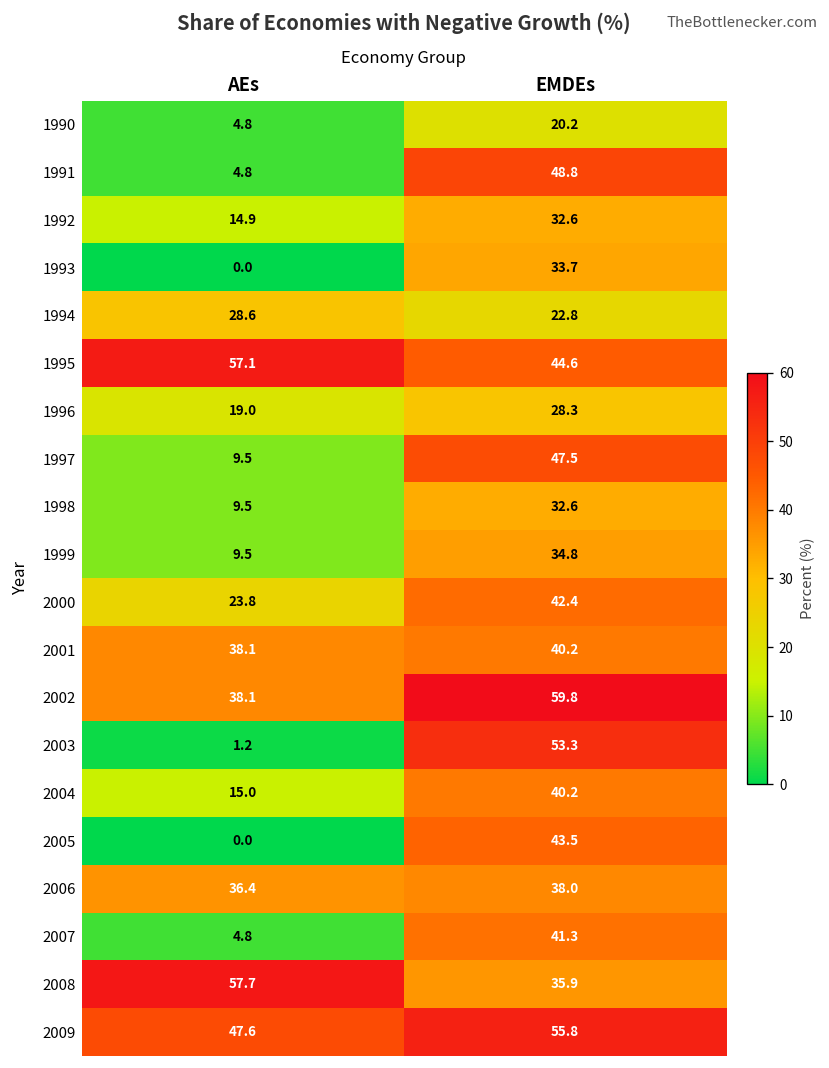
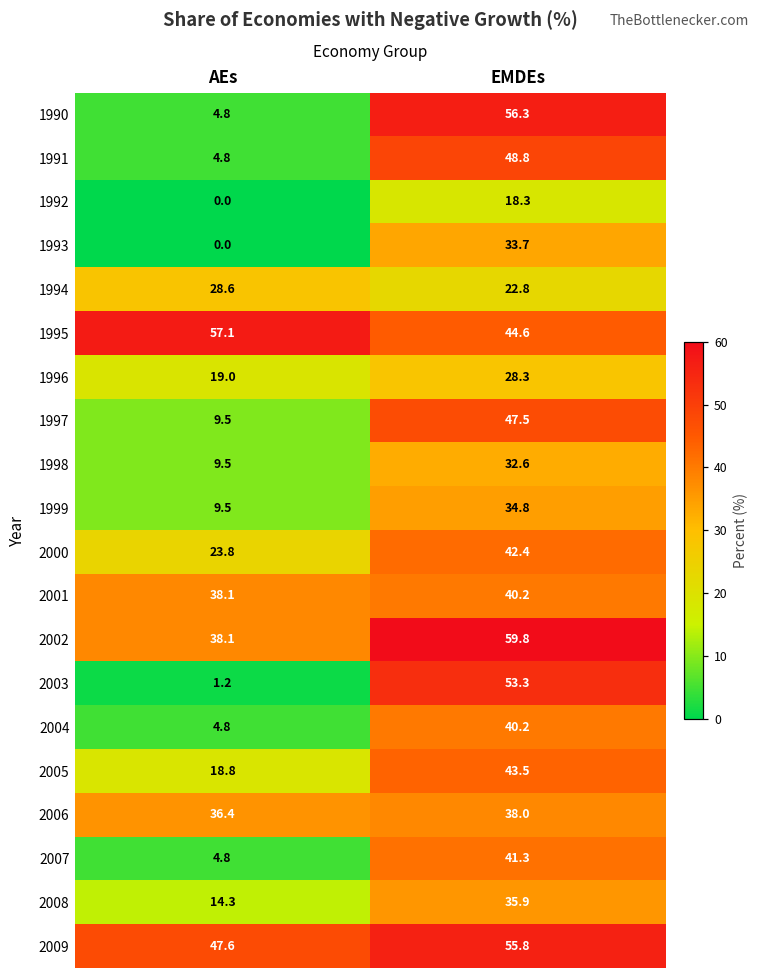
  {
    "1990": {
      "AEs": 4.8,
-     "EMDEs": 20.2
+     "EMDEs": 56.3
    },
    "1991": {
      "AEs": 4.8,
      "EMDEs": 48.8
    },
    "1992": {
-     "AEs": 14.9,
-     "EMDEs": 32.6
+     "AEs": 0.0,
+     "EMDEs": 18.3
    },
    "1993": {
      "AEs": 0.0,
      "EMDEs": 33.7
    },
    "1994": {
      "AEs": 28.6,
      "EMDEs": 22.8
    },
    "1995": {
      "AEs": 57.1,
      "EMDEs": 44.6
    },
    "1996": {
      "AEs": 19.0,
      "EMDEs": 28.3
    },
    "1997": {
      "AEs": 9.5,
      "EMDEs": 47.5
    },
    "1998": {
      "AEs": 9.5,
      "EMDEs": 32.6
    },
    "1999": {
      "AEs": 9.5,
      "EMDEs": 34.8
    },
    "2000": {
      "AEs": 23.8,
      "EMDEs": 42.4
    },
    "2001": {
      "AEs": 38.1,
      "EMDEs": 40.2
    },
    "2002": {
      "AEs": 38.1,
      "EMDEs": 59.8
    },
    "2003": {
      "AEs": 1.2,
      "EMDEs": 53.3
    },
    "2004": {
-     "AEs": 15.0,
+     "AEs": 4.8,
      "EMDEs": 40.2
    },
    "2005": {
-     "AEs": 0.0,
+     "AEs": 18.8,
      "EMDEs": 43.5
    },
    "2006": {
      "AEs": 36.4,
      "EMDEs": 38.0
    },
    "2007": {
      "AEs": 4.8,
      "EMDEs": 41.3
    },
    "2008": {
-     "AEs": 57.7,
+     "AEs": 14.3,
      "EMDEs": 35.9
    },
    "2009": {
      "AEs": 47.6,
      "EMDEs": 55.8
    }
  }
